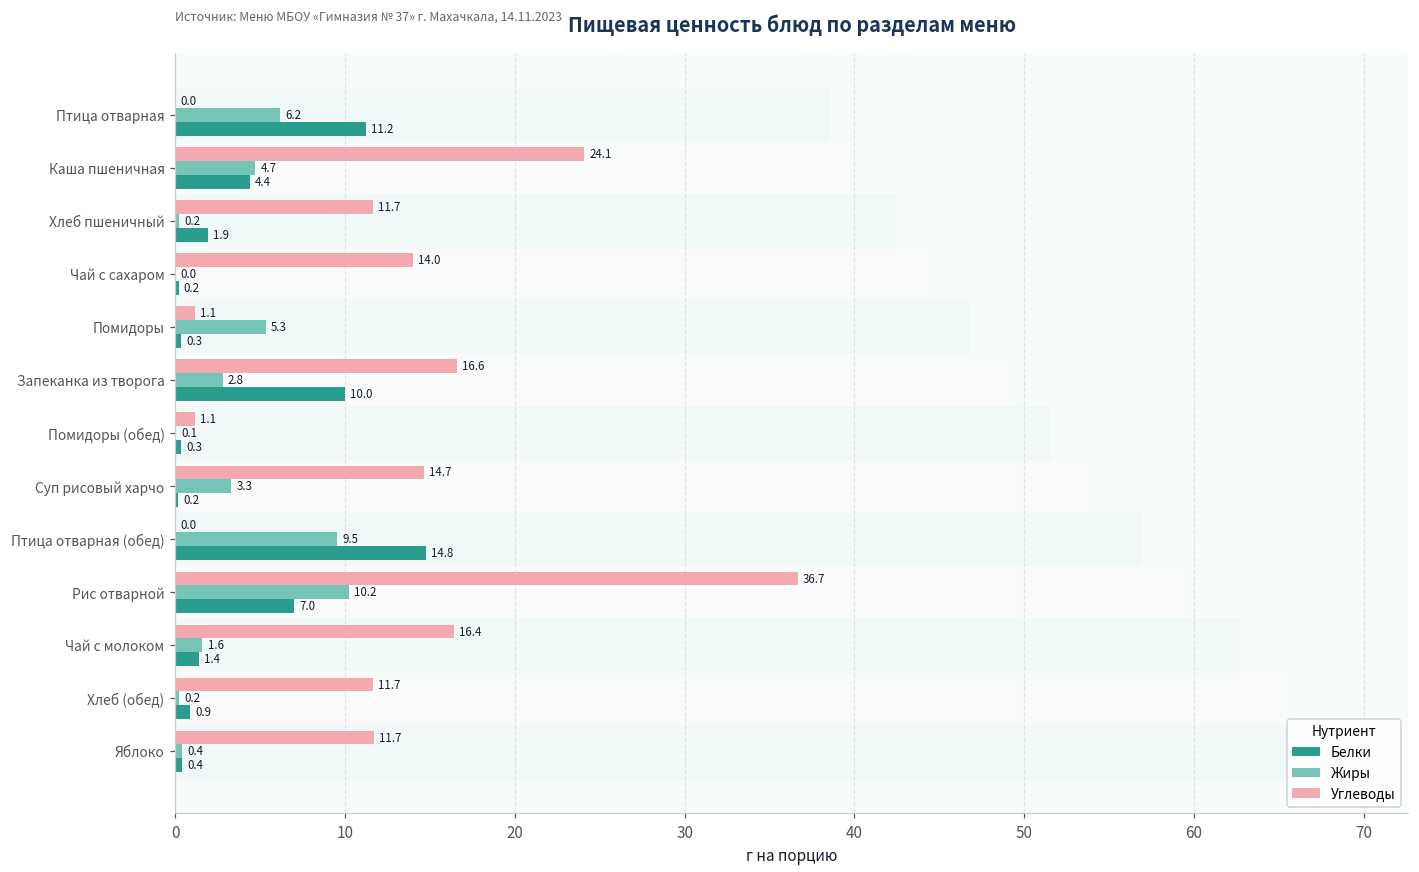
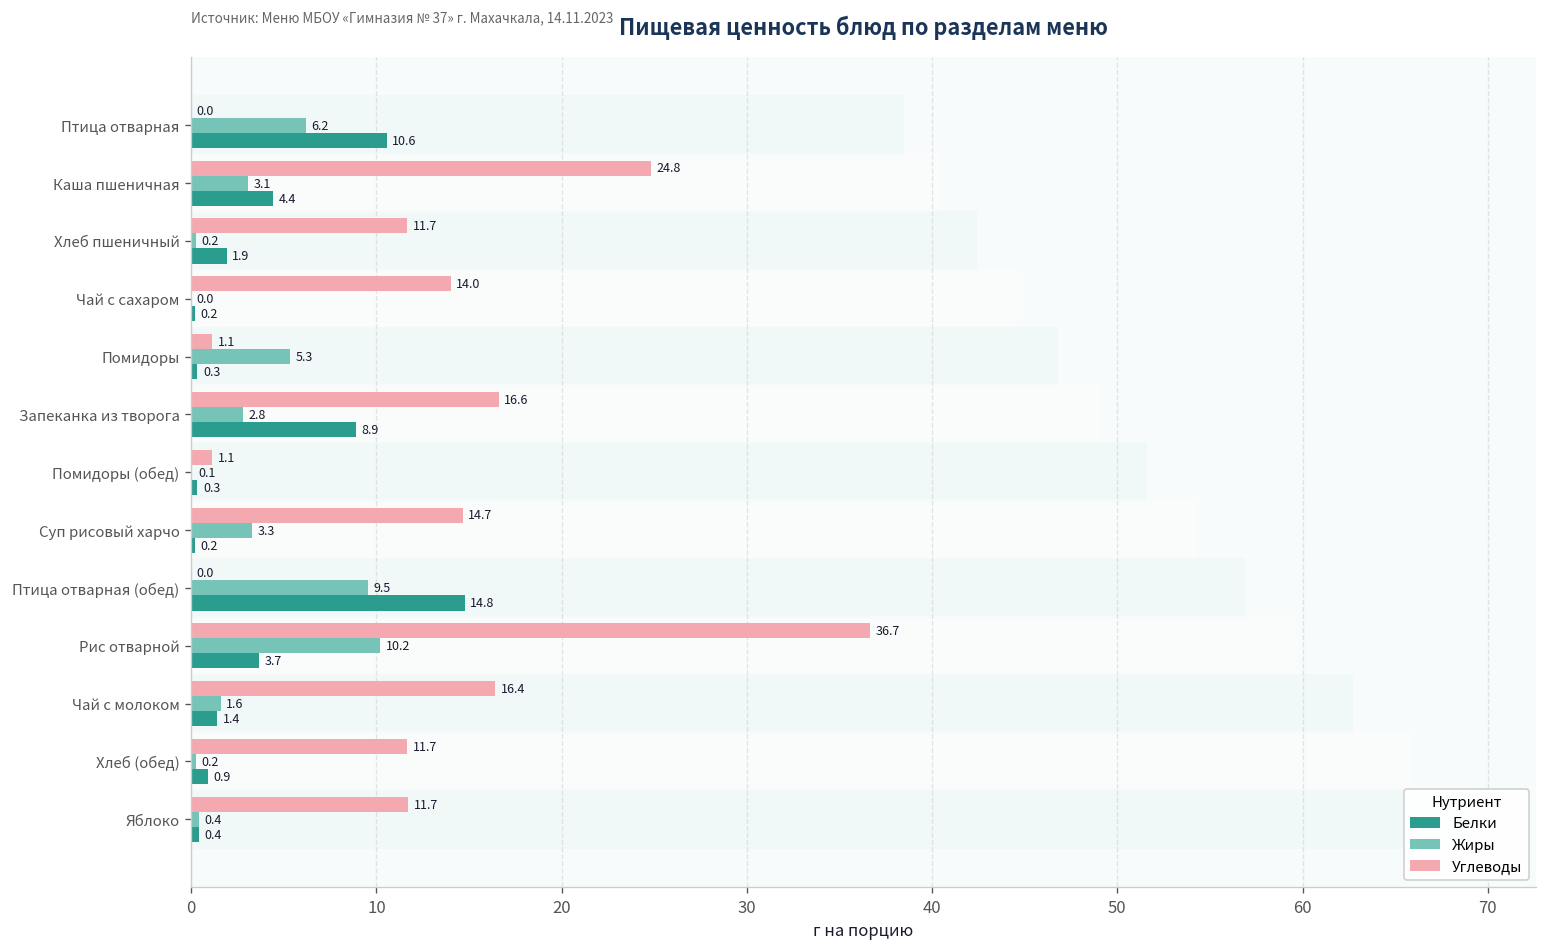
  {
    "Белки": {
-     "Птица отварная": 11.2,
-     "Запеканка из творога": 10.0,
-     "Рис отварной": 7.0
+     "Птица отварная": 10.6,
+     "Запеканка из творога": 8.9,
+     "Рис отварной": 3.7
    },
    "Жиры": {
-     "Каша пшеничная": 4.7,
+     "Каша пшеничная": 3.1,
      "Чай с сахаром": 0.0,
      "Помидоры (обед)": 0.1
    },
    "Углеводы": {
      "Птица отварная": 0.0,
-     "Каша пшеничная": 24.1,
+     "Каша пшеничная": 24.8,
      "Птица отварная (обед)": 0.0
    }
  }
